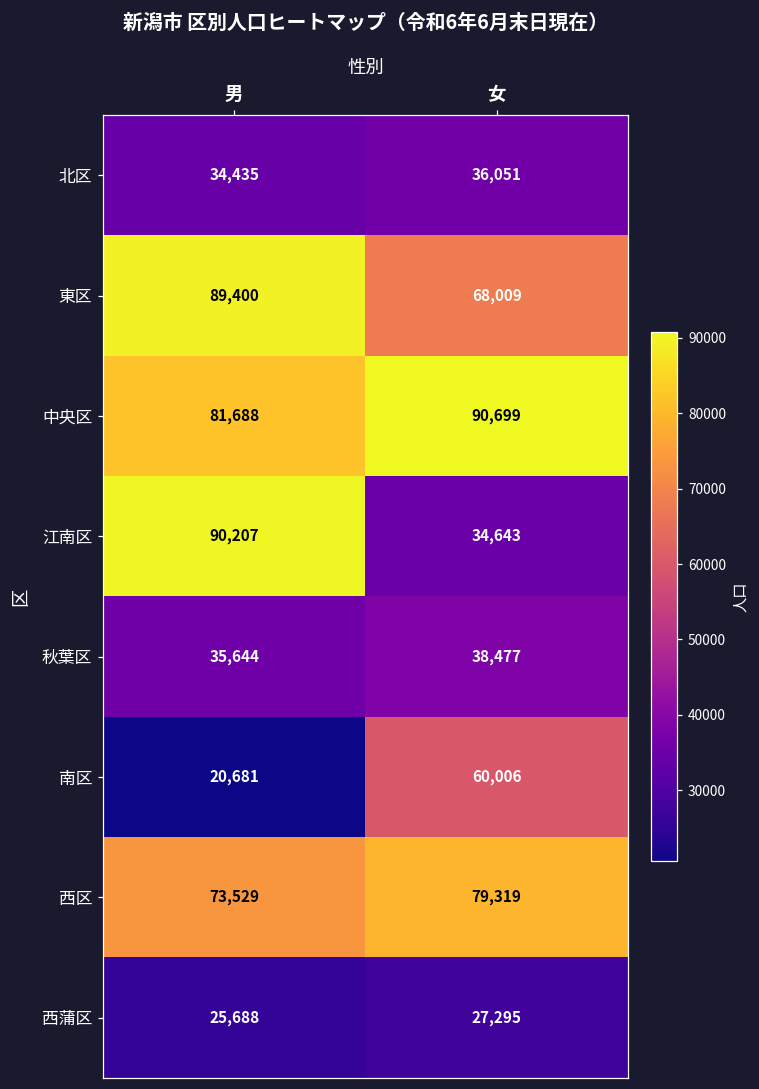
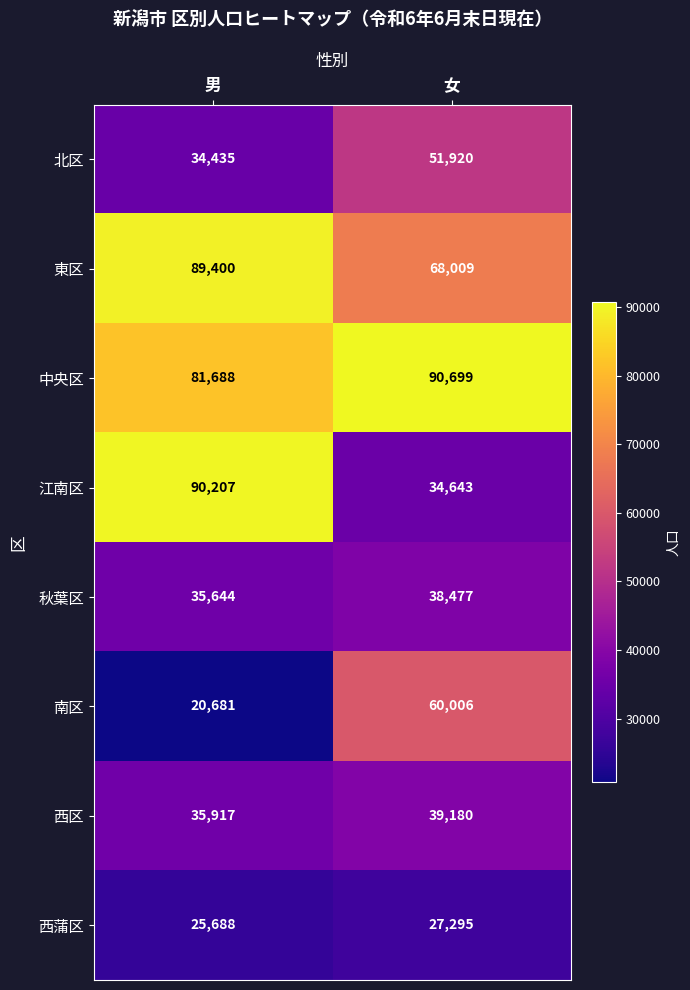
  {
    "北区": {
      "男": "34,435",
-     "女": "36,051"
+     "女": "51,920"
    },
    "東区": {
      "男": "89,400",
      "女": "68,009"
    },
    "中央区": {
      "男": "81,688",
      "女": "90,699"
    },
    "江南区": {
      "男": "90,207",
      "女": "34,643"
    },
    "秋葉区": {
      "男": "35,644",
      "女": "38,477"
    },
    "南区": {
      "男": "20,681",
      "女": "60,006"
    },
    "西区": {
-     "男": "73,529",
-     "女": "79,319"
+     "男": "35,917",
+     "女": "39,180"
    },
    "西蒲区": {
      "男": "25,688",
      "女": "27,295"
    }
  }
